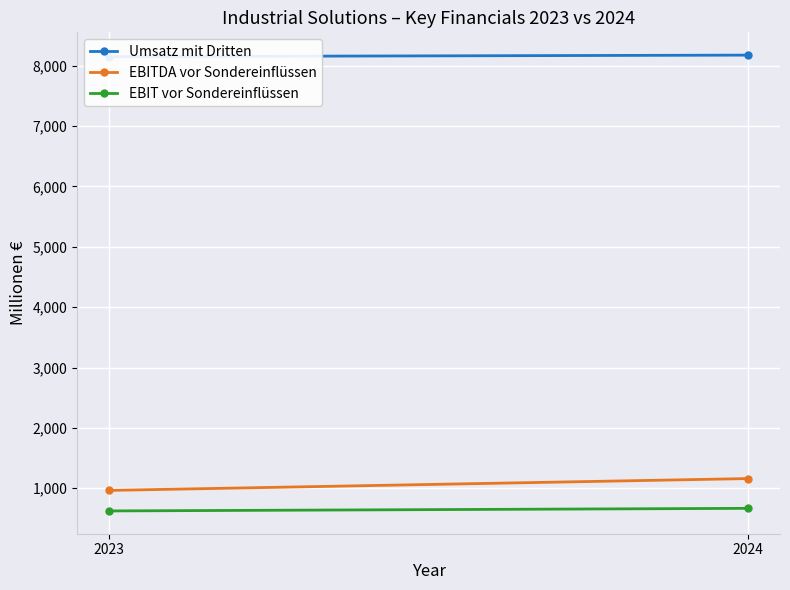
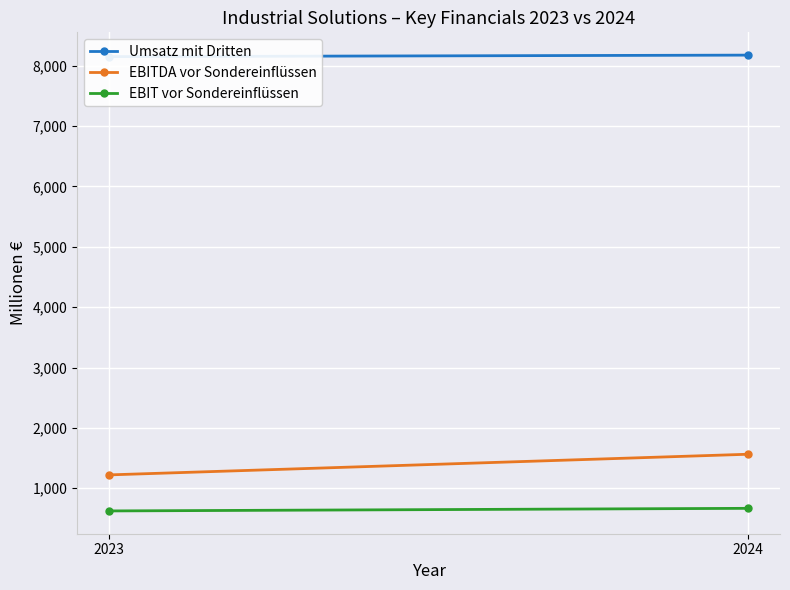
  {
    "Umsatz mit Dritten": {
      "2024": "8,200"
    },
    "EBITDA vor Sondereinflüssen": {
-     "2023": "1,000",
-     "2024": "1,200"
+     "2023": "1,200",
+     "2024": "1,600"
    },
    "EBIT vor Sondereinflüssen": {
      "2023": "600",
      "2024": "700"
    }
  }
